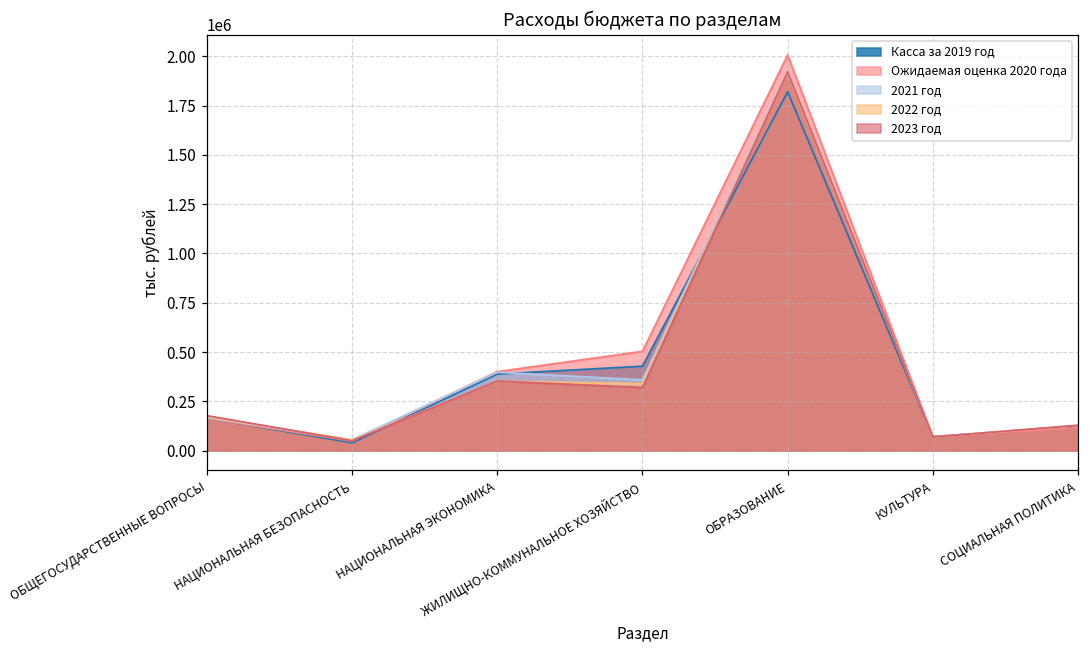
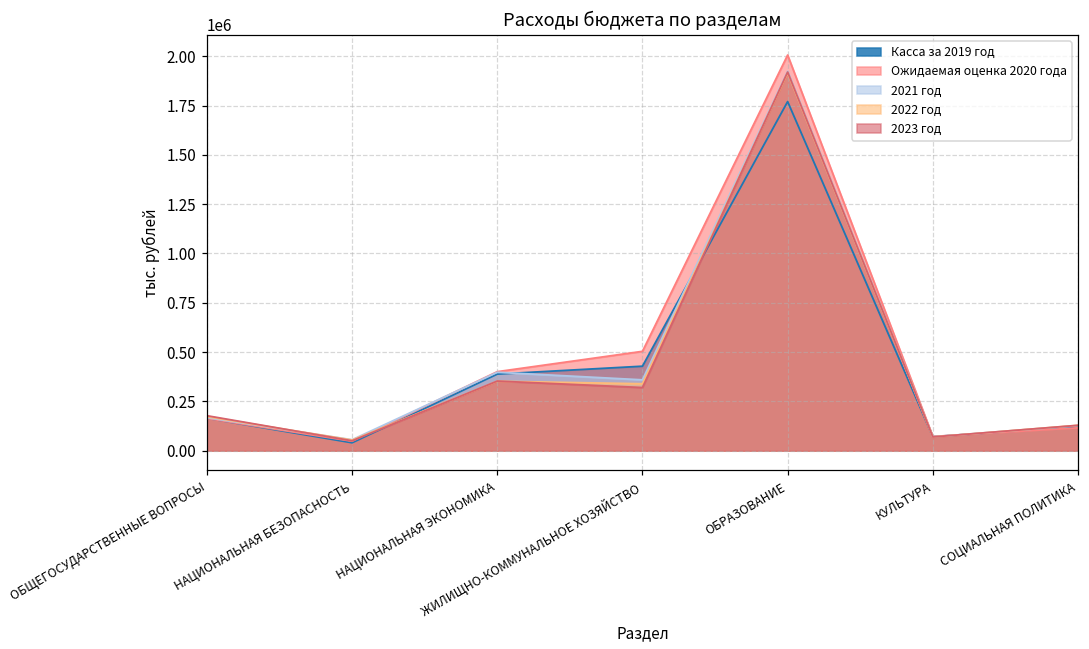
  {
    "Касса за 2019 год": {
      "ЖИЛИЩНО-КОММУНАЛЬНОЕ ХОЗЯЙСТВО": 430000,
-     "ОБРАЗОВАНИЕ": 1820000
+     "ОБРАЗОВАНИЕ": 1770000
    },
    "2021 год": {
      "ЖИЛИЩНО-КОММУНАЛЬНОЕ ХОЗЯЙСТВО": 360000
    }
  }
